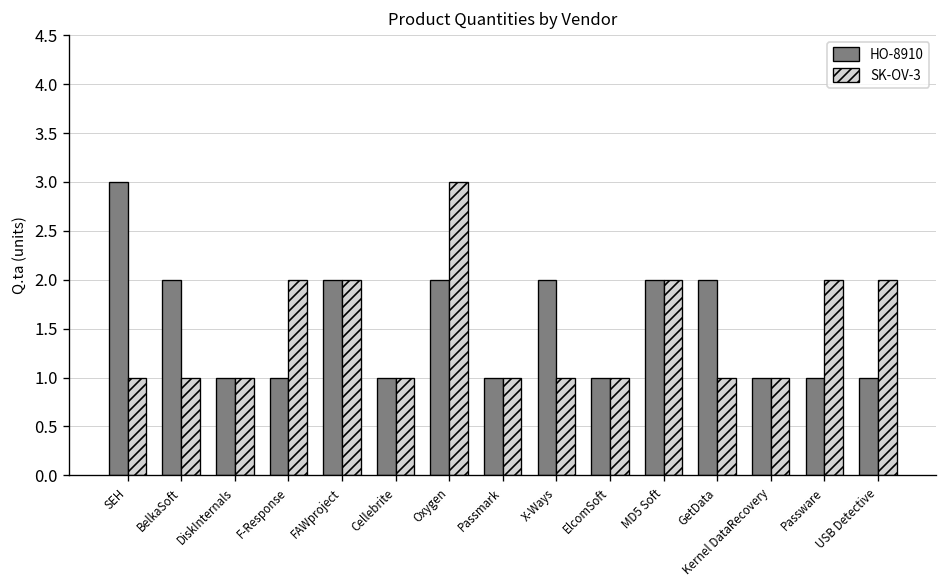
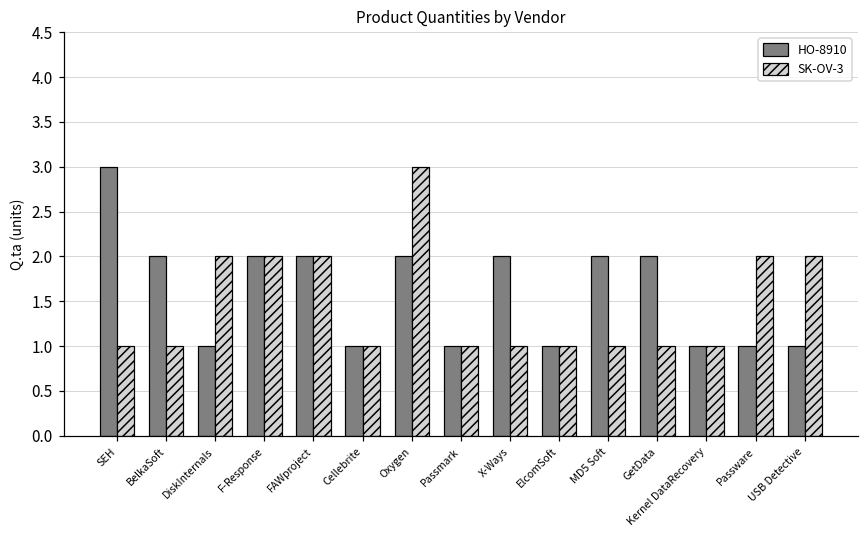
  {
    "HO-8910": {
      "SEH": 3,
      "BelkaSoft": 2,
      "DiskInternals": 1,
-     "F-Response": 1,
+     "F-Response": 2,
      "FAWproject": 2,
      "Cellebrite": 1,
      "Oxygen": 2,
      "Passmark": 1,
      "X-Ways": 2,
      "ElcomSoft": 1,
      "MD5 Soft": 2,
      "GetData": 2,
      "Kernel DataRecovery": 1,
      "Passware": 1,
      "USB Detective": 1
    },
    "SK-OV-3": {
      "SEH": 1,
      "BelkaSoft": 1,
-     "DiskInternals": 1,
+     "DiskInternals": 2,
      "F-Response": 2,
      "FAWproject": 2,
      "Cellebrite": 1,
      "Oxygen": 3,
      "Passmark": 1,
      "X-Ways": 1,
      "ElcomSoft": 1,
-     "MD5 Soft": 2,
+     "MD5 Soft": 1,
      "GetData": 1,
      "Kernel DataRecovery": 1,
      "Passware": 2,
      "USB Detective": 2
    }
  }
